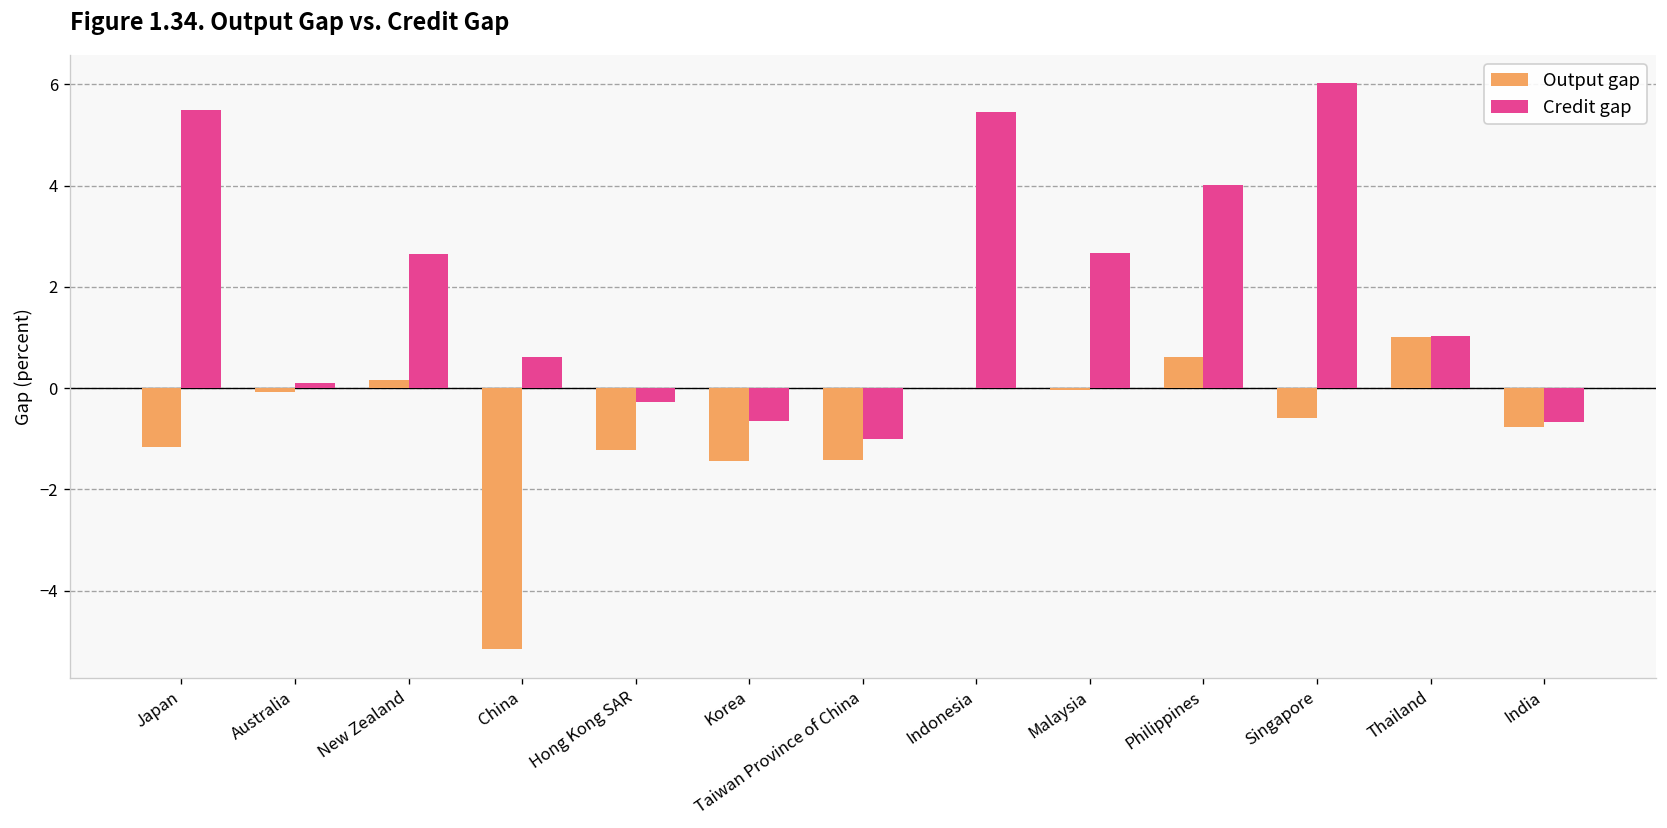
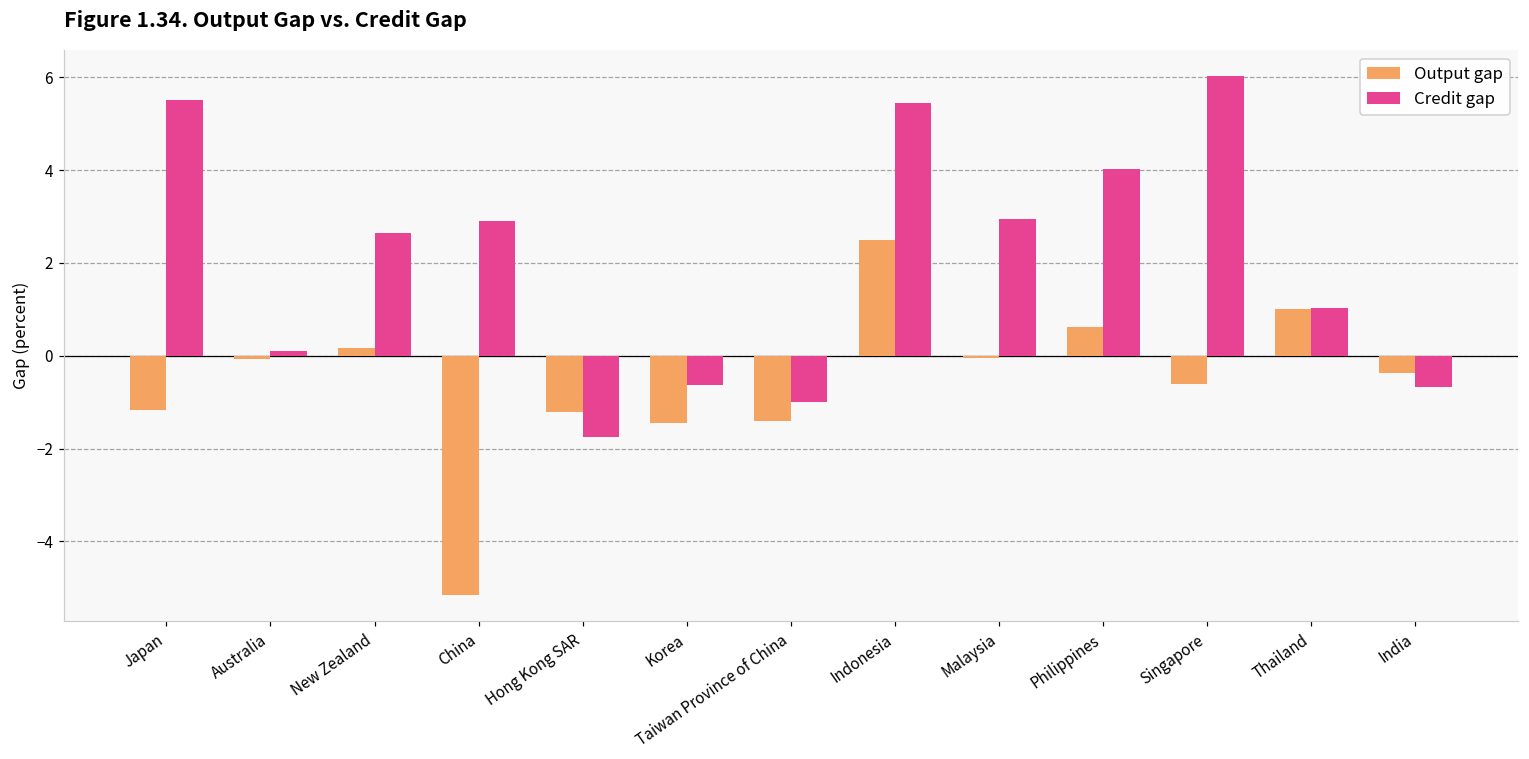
  {
    "Output gap": {
      "Japan": -1.2,
      "Australia": -0.1,
      "New Zealand": 0.2,
      "China": -5.2,
      "Hong Kong SAR": -1.2,
      "Korea": -1.4,
      "Taiwan Province of China": -1.4,
-     "Indonesia": 0.0,
+     "Indonesia": 2.5,
      "Philippines": 0.6,
      "Singapore": -0.6,
      "Thailand": 1.0,
-     "India": -0.8
+     "India": -0.4
    },
    "Credit gap": {
      "Japan": 5.5,
      "Australia": 0.1,
      "New Zealand": 2.6,
-     "China": 0.6,
-     "Hong Kong SAR": -0.3,
+     "China": 2.9,
+     "Hong Kong SAR": -1.8,
      "Korea": -0.6,
      "Taiwan Province of China": -1.0,
      "Indonesia": 5.5,
-     "Malaysia": 2.7,
+     "Malaysia": 3.0,
      "Philippines": 4.0,
      "Singapore": 6.0,
      "Thailand": 1.0,
      "India": -0.7
    }
  }
